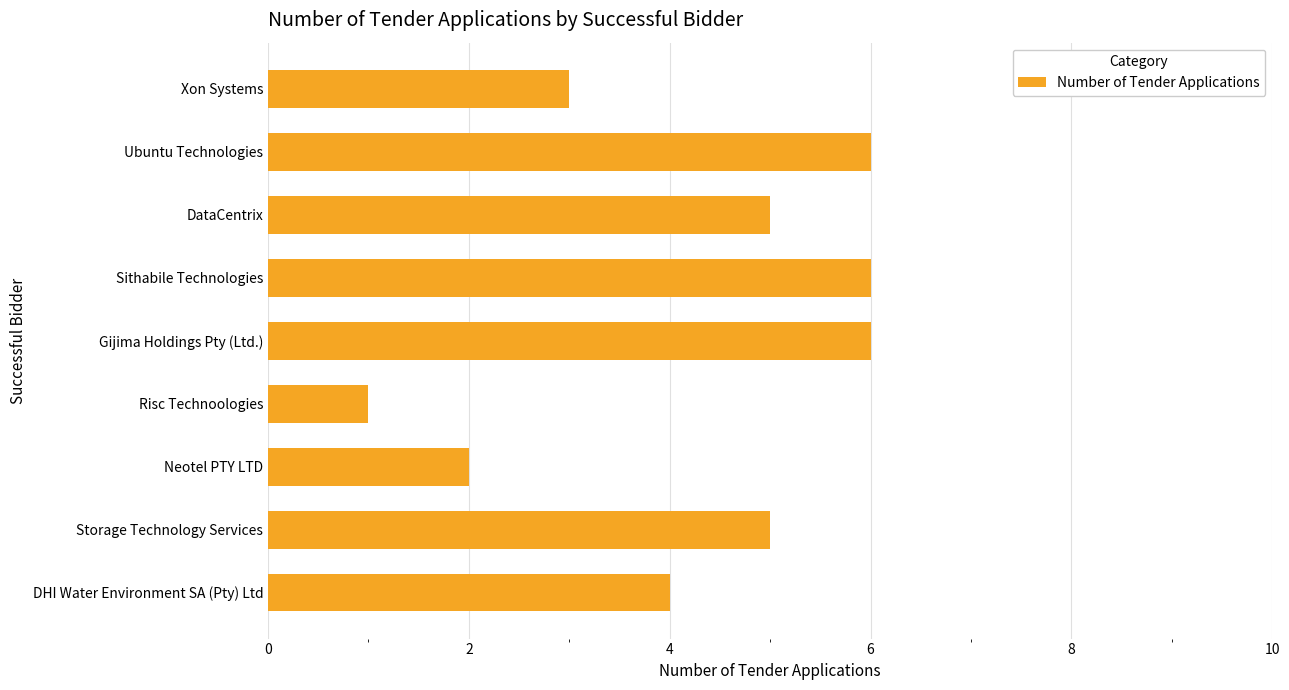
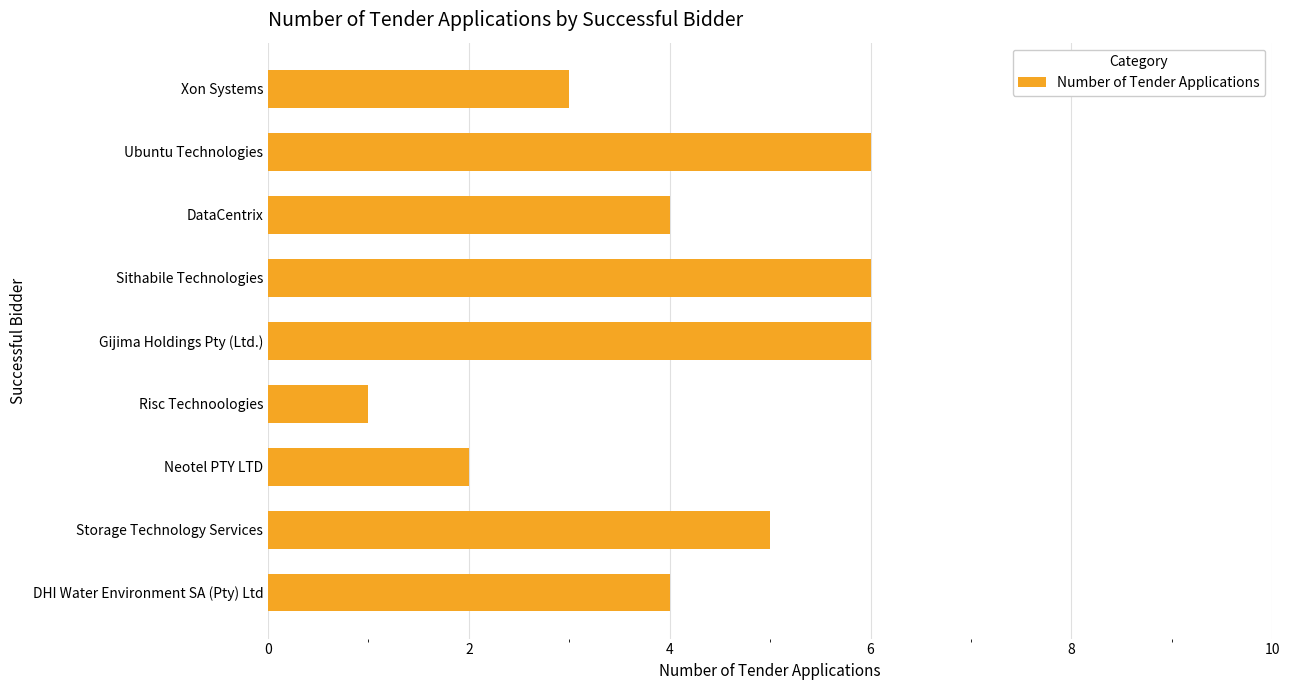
  {
    "Xon Systems": 3,
    "Ubuntu Technologies": 6,
-   "DataCentrix": 5,
+   "DataCentrix": 4,
    "Sithabile Technologies": 6,
    "Gijima Holdings Pty (Ltd.)": 6,
    "Risc Technoologies": 1,
    "Neotel PTY LTD": 2,
    "Storage Technology Services": 5,
    "DHI Water Environment SA (Pty) Ltd": 4
  }
